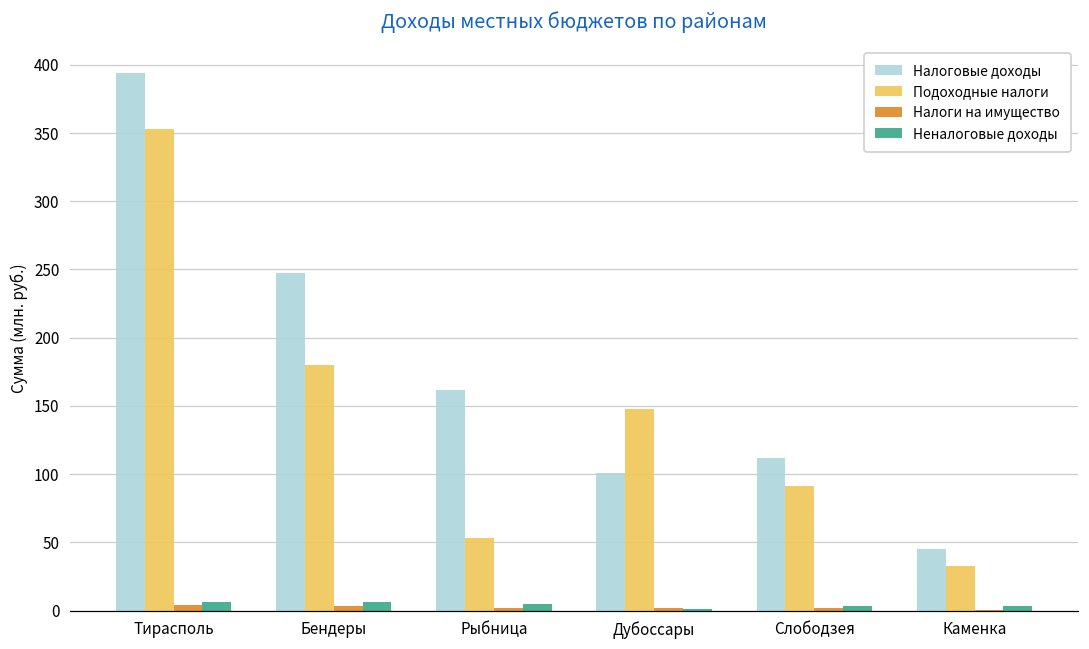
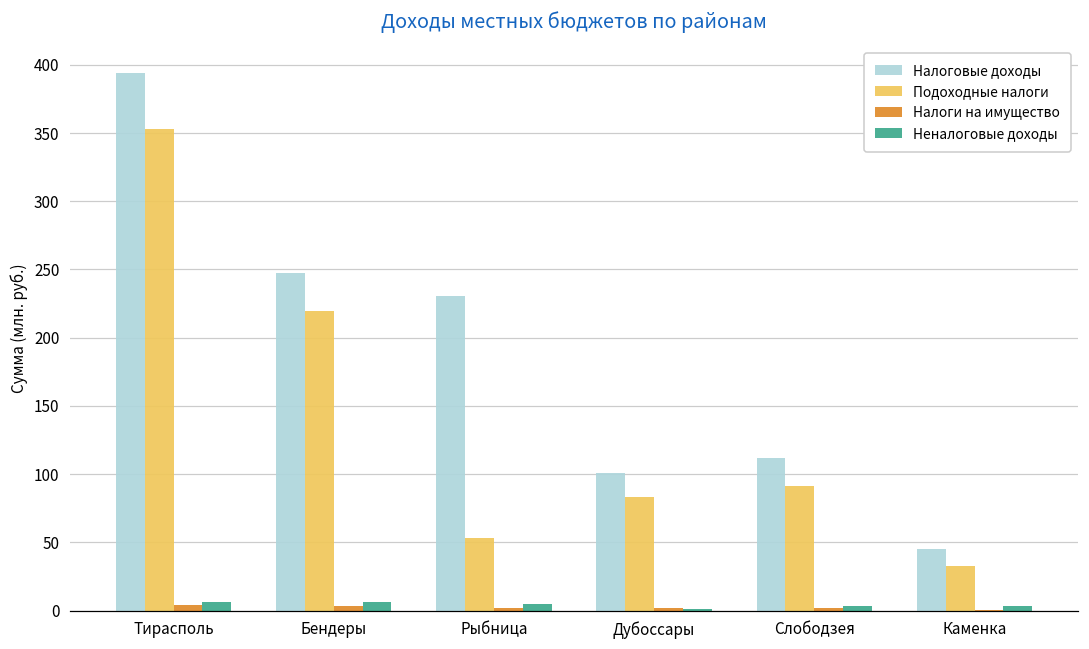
  {
    "Налоговые доходы": {
      "Тирасполь": 394,
      "Бендеры": 248,
-     "Рыбница": 162,
+     "Рыбница": 231,
      "Дубоссары": 101,
      "Слободзея": 112,
      "Каменка": 45
    },
    "Подоходные налоги": {
      "Тирасполь": 353,
-     "Бендеры": 180,
+     "Бендеры": 219,
      "Рыбница": 53,
-     "Дубоссары": 148,
+     "Дубоссары": 83,
      "Слободзея": 91,
      "Каменка": 33
    },
    "Налоги на имущество": {
      "Тирасполь": 4,
      "Бендеры": 3,
      "Рыбница": 2,
      "Слободзея": 2
    },
    "Неналоговые доходы": {
      "Тирасполь": 6,
      "Бендеры": 6,
      "Рыбница": 5,
      "Слободзея": 3,
      "Каменка": 3
    }
  }
